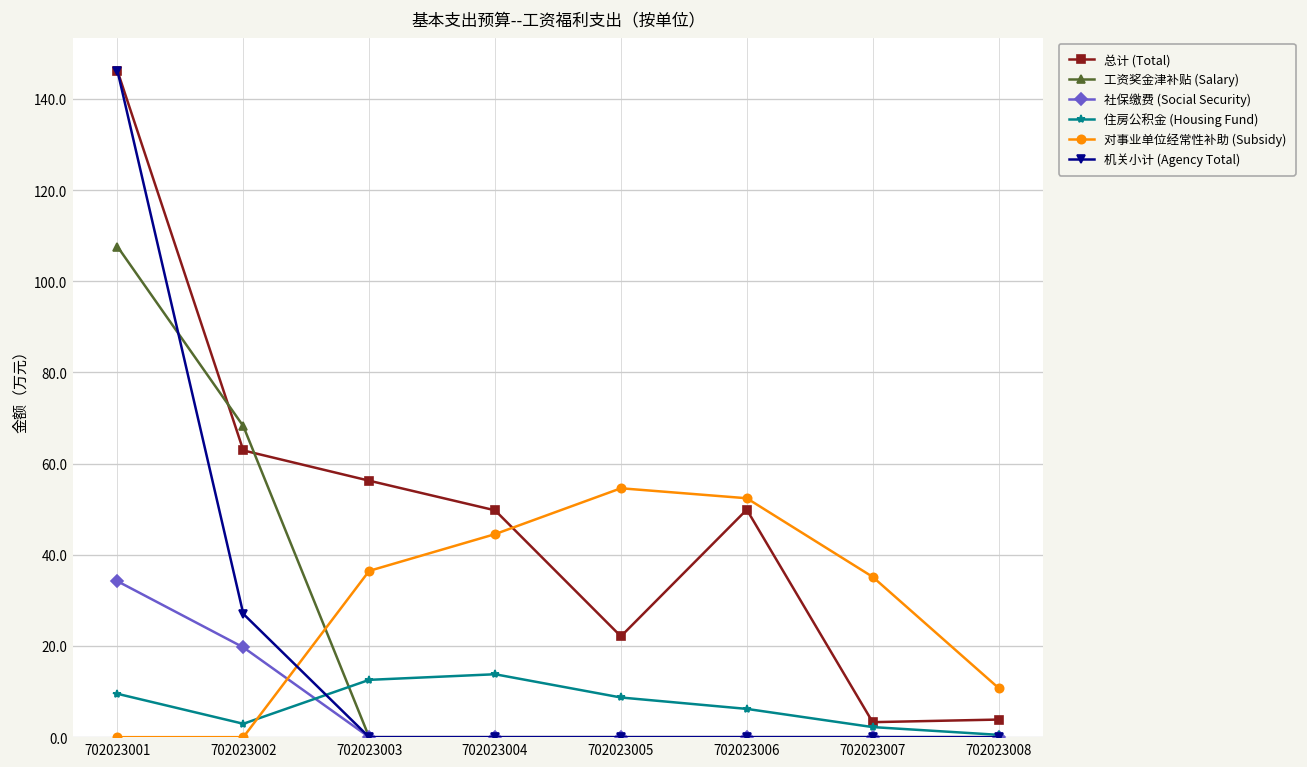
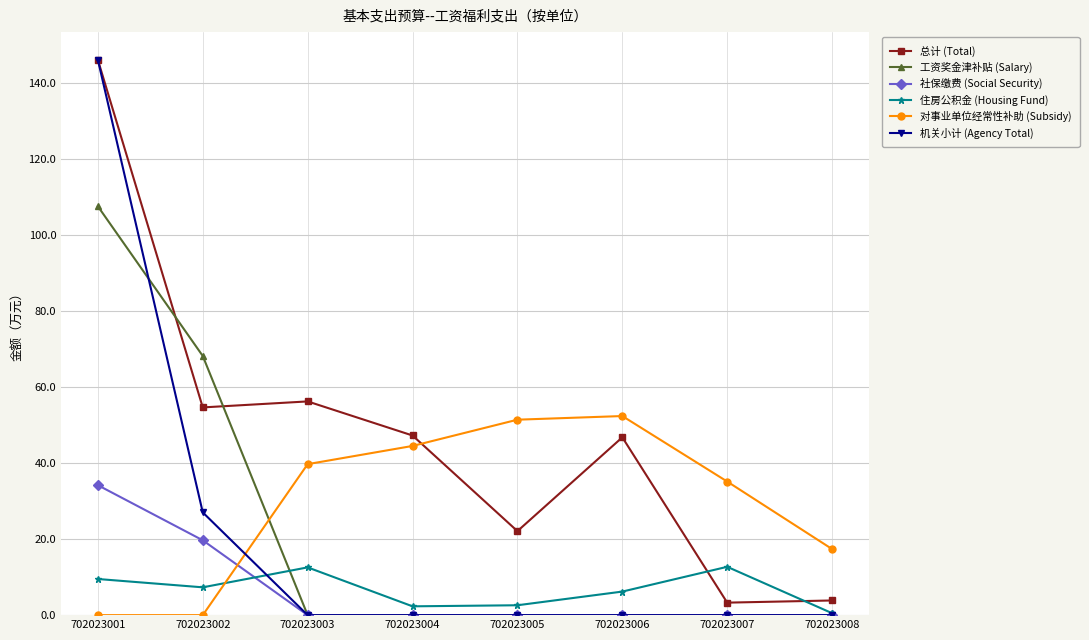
  {
    "总计 (Total)": {
-     "702023002": 63,
+     "702023002": 55,
      "702023003": 56,
-     "702023004": 50,
+     "702023004": 47,
      "702023005": 22,
-     "702023006": 50,
+     "702023006": 47,
      "702023007": 3,
      "702023008": 4
    },
    "工资奖金津补贴 (Salary)": {
      "702023001": 108,
      "702023002": 68
    },
    "社保缴费 (Social Security)": {
      "702023001": 34,
      "702023002": 20
    },
    "住房公积金 (Housing Fund)": {
      "702023001": 10,
-     "702023002": 3,
+     "702023002": 7,
      "702023003": 13,
-     "702023004": 14,
-     "702023005": 9,
+     "702023004": 2,
+     "702023005": 3,
      "702023006": 6,
-     "702023007": 2
+     "702023007": 13
    },
    "对事业单位经常性补助 (Subsidy)": {
      "702023001": 0,
      "702023002": 0,
-     "702023003": 36,
+     "702023003": 40,
      "702023004": 45,
-     "702023005": 55,
+     "702023005": 51,
      "702023006": 52,
      "702023007": 35,
-     "702023008": 11
+     "702023008": 17
    },
    "机关小计 (Agency Total)": {
      "702023002": 27
    }
  }
